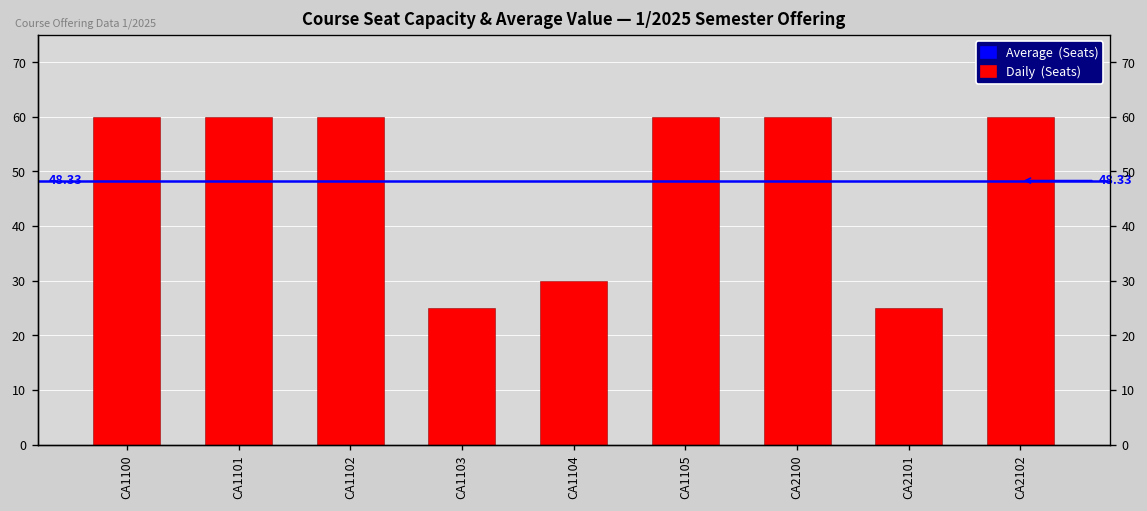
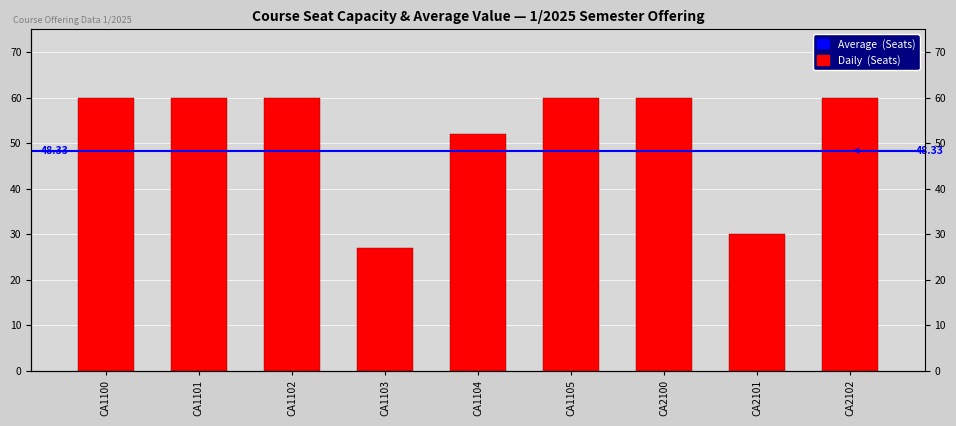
  {
    "CA1100": 60,
    "CA1101": 60,
    "CA1102": 60,
-   "CA1103": 25,
-   "CA1104": 30,
+   "CA1103": 27,
+   "CA1104": 52,
    "CA1105": 60,
    "CA2100": 60,
-   "CA2101": 25,
+   "CA2101": 30,
    "CA2102": 60
  }
